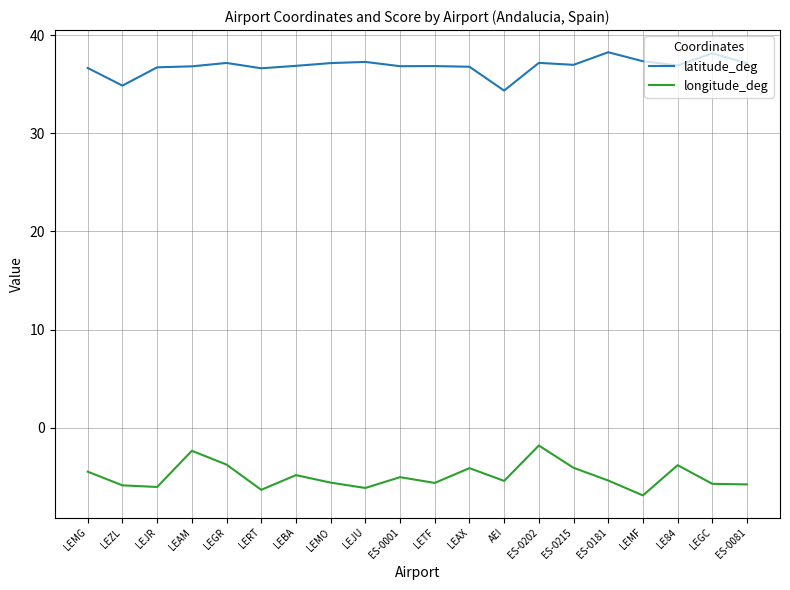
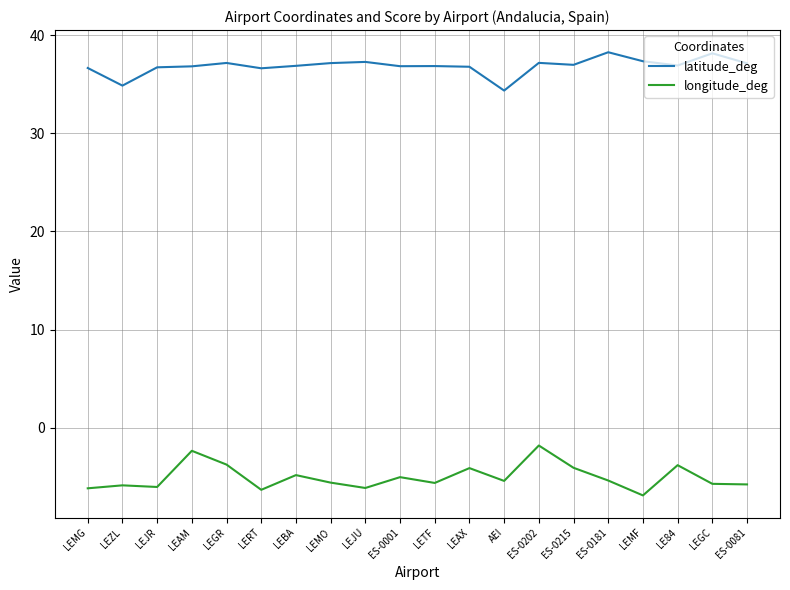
  {
    "latitude_deg": {
      "LEMG": 37,
      "LEZL": 35,
      "LEJR": 37,
      "LEAM": 37,
      "LEGR": 37,
      "LERT": 37,
      "LEBA": 37,
      "LEMO": 37,
      "LEJU": 37,
      "ES-0001": 37,
      "LETF": 37,
      "LEAX": 37,
      "AEI": 34,
      "ES-0202": 37,
      "ES-0215": 37,
      "ES-0181": 38,
      "LEMF": 37
    },
    "longitude_deg": {
-     "LEMG": -4,
+     "LEMG": -6,
      "LEZL": -6,
      "LEJR": -6,
      "LEAM": -2,
      "LEGR": -4,
      "LERT": -6,
      "LEBA": -5,
      "LEMO": -6,
      "LEJU": -6,
      "ES-0001": -5,
      "LETF": -6,
      "LEAX": -4,
      "AEI": -5,
      "ES-0202": -2,
      "ES-0215": -4,
      "ES-0181": -5,
      "LEMF": -7,
      "LE84": -4,
      "LEGC": -6,
      "ES-0081": -6
    }
  }
